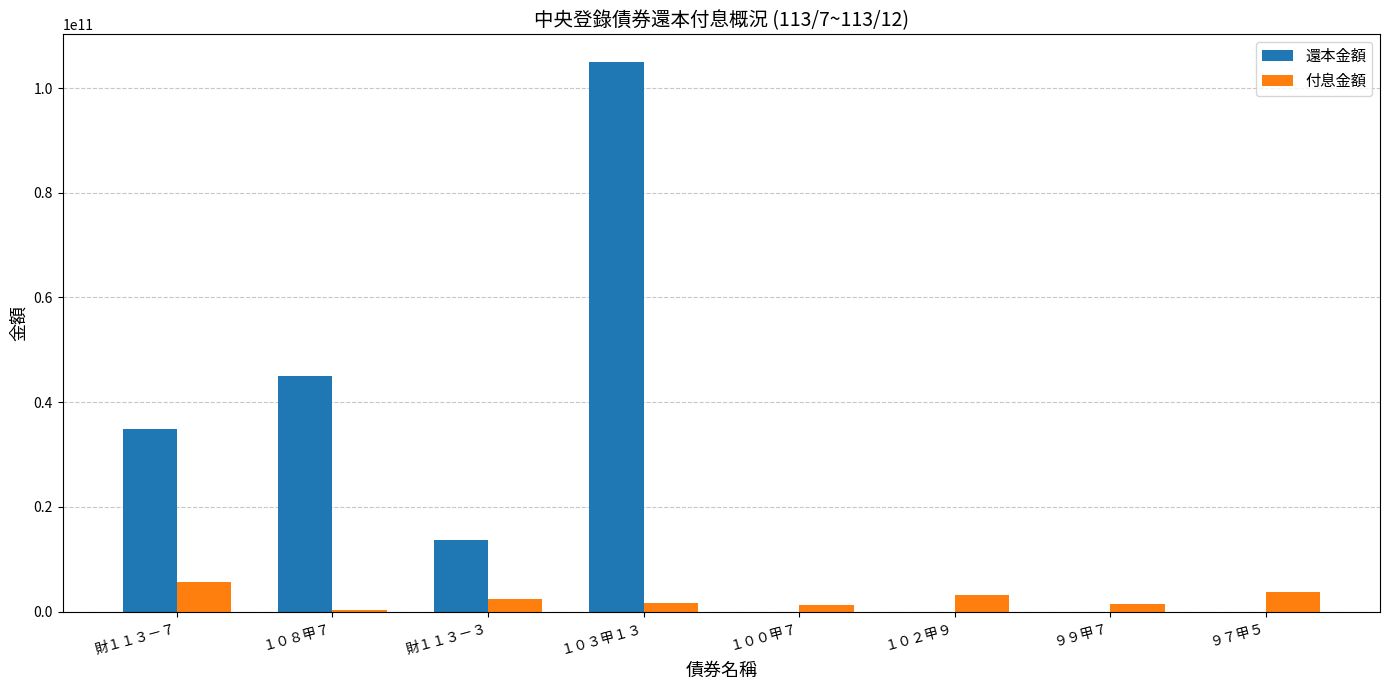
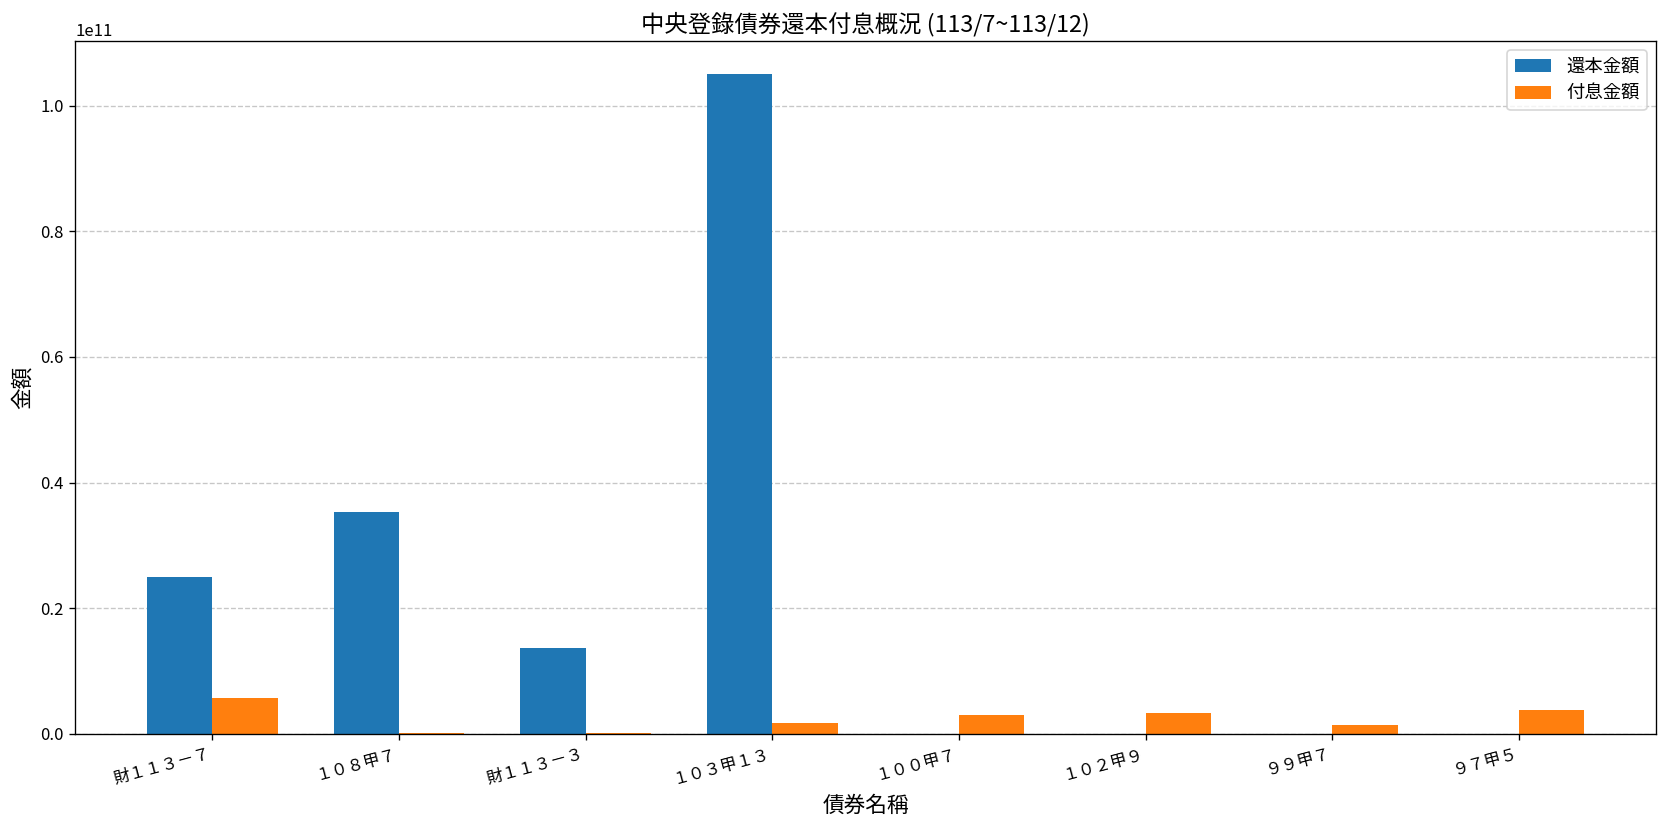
  {
    "還本金額": {
-     "財１１３－７": 35000000000,
-     "１０８甲７": 45000000000,
+     "財１１３－７": 25000000000,
+     "１０８甲７": 35000000000,
      "財１１３－３": 14000000000,
      "１０３甲１３": 105000000000,
      "１００甲７": 0,
      "１０２甲９": 0,
      "９９甲７": 0,
      "９７甲５": 0
    },
    "付息金額": {
      "財１１３－７": 6000000000,
-     "財１１３－３": 2000000000,
+     "財１１３－３": 0,
      "１０３甲１３": 2000000000,
-     "１００甲７": 1000000000,
+     "１００甲７": 3000000000,
      "１０２甲９": 3000000000,
      "９９甲７": 1000000000,
      "９７甲５": 4000000000
    }
  }
